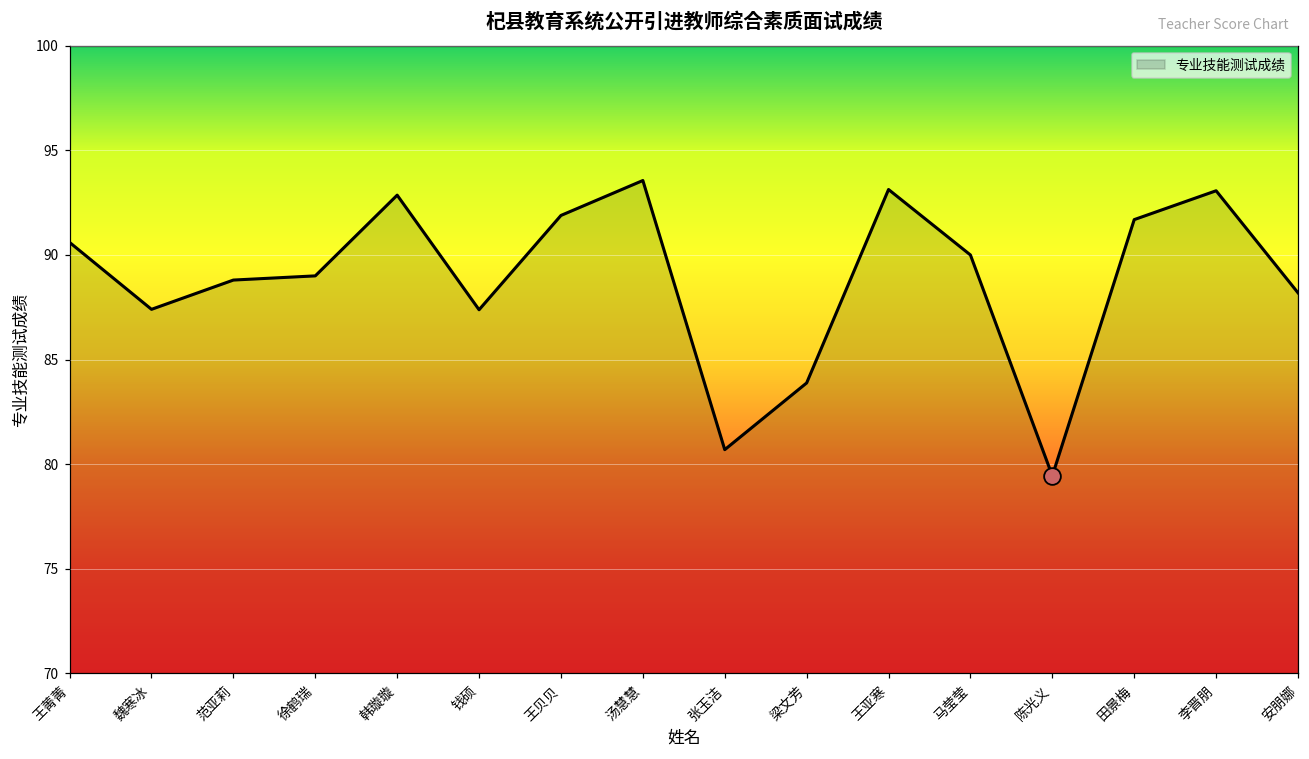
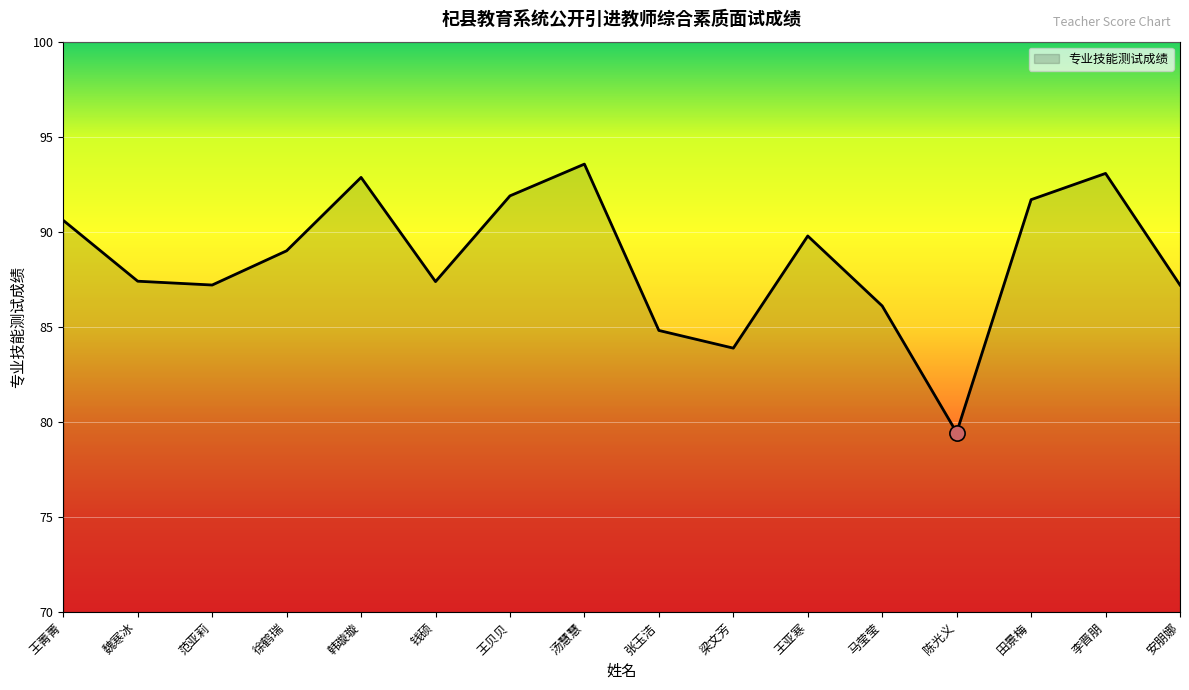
  {
    "专业技能测试成绩": {
      "王菁菁": 90.6,
      "魏寒冰": 87.4,
-     "范亚莉": 88.8,
+     "范亚莉": 87.2,
      "徐鹤瑞": 89.0,
      "韩璇璇": 92.9,
      "钱硕": 87.4,
      "王贝贝": 91.9,
      "汤慧慧": 93.6,
-     "张玉洁": 80.7,
+     "张玉洁": 84.8,
      "梁文芳": 83.9,
-     "王亚寒": 93.1,
-     "马莹莹": 90.0,
+     "王亚寒": 89.8,
+     "马莹莹": 86.1,
      "田景梅": 91.7,
      "李晋朋": 93.1,
-     "安朋娜": 88.2
+     "安朋娜": 87.2
    }
  }
